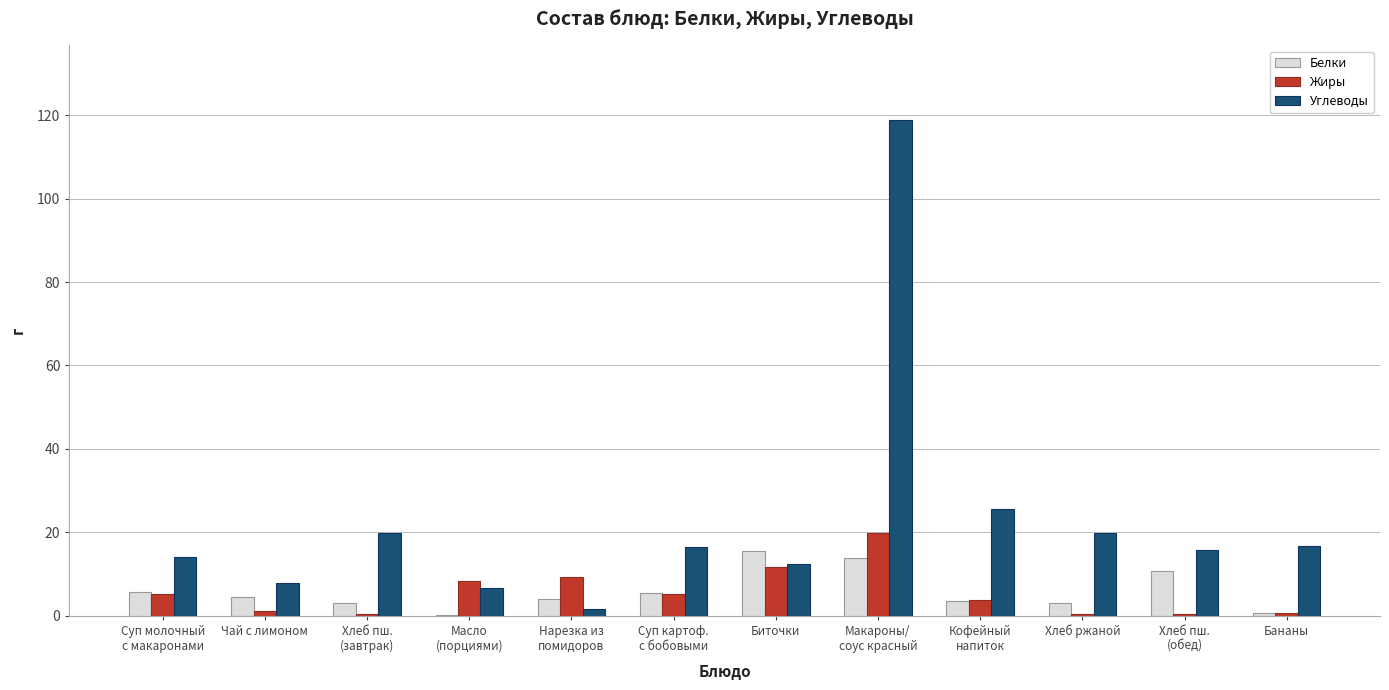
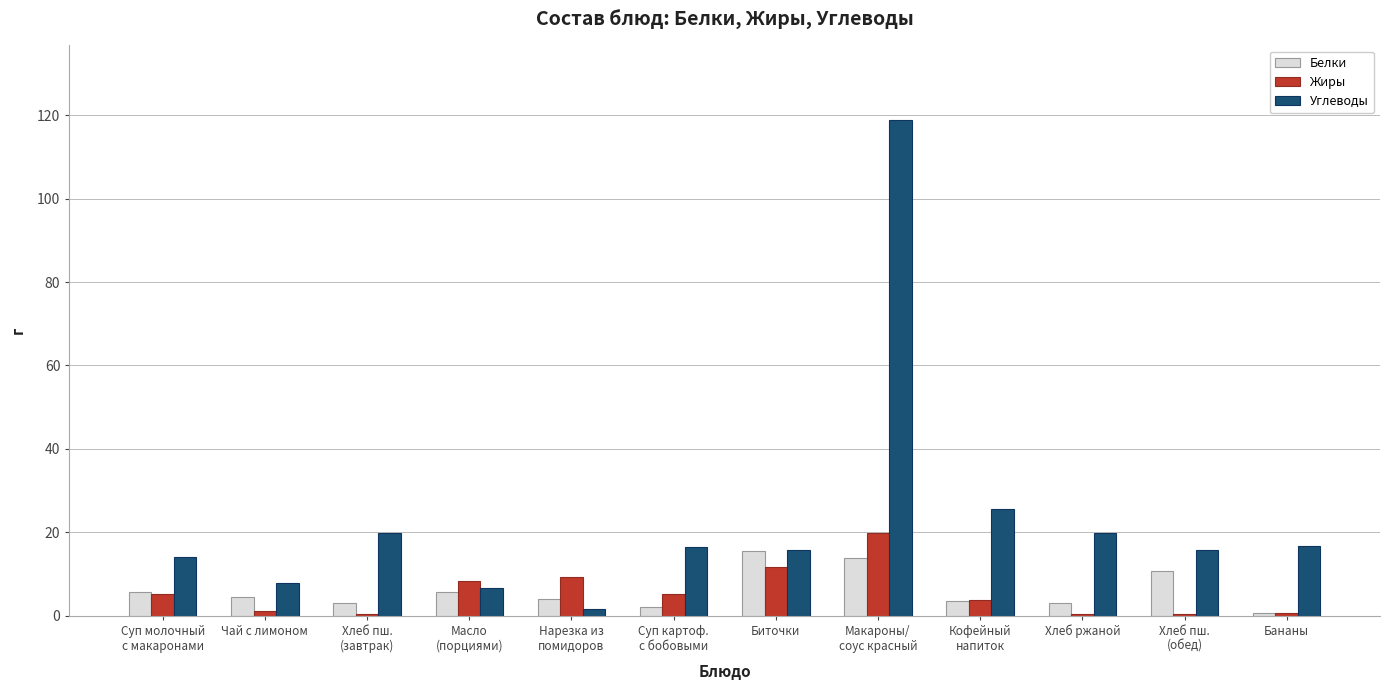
  {
    "Белки": {
      "Суп молочный с макаронами": 6,
      "Чай с лимоном": 5,
      "Хлеб пш. (завтрак)": 3,
-     "Масло (порциями)": 0,
+     "Масло (порциями)": 6,
      "Нарезка из помидоров": 4,
-     "Суп картоф. с бобовыми": 5,
+     "Суп картоф. с бобовыми": 2,
      "Биточки": 16,
      "Макароны/ соус красный": 14,
      "Кофейный напиток": 4,
      "Хлеб ржаной": 3,
      "Хлеб пш. (обед)": 11,
      "Бананы": 1
    },
    "Жиры": {
      "Суп молочный с макаронами": 5,
      "Чай с лимоном": 1,
      "Масло (порциями)": 8,
      "Нарезка из помидоров": 9,
      "Суп картоф. с бобовыми": 5,
      "Биточки": 12,
      "Макароны/ соус красный": 20,
      "Кофейный напиток": 4,
      "Бананы": 1
    },
    "Углеводы": {
      "Суп молочный с макаронами": 14,
      "Чай с лимоном": 8,
      "Хлеб пш. (завтрак)": 20,
      "Масло (порциями)": 7,
      "Нарезка из помидоров": 2,
      "Суп картоф. с бобовыми": 16,
-     "Биточки": 12,
+     "Биточки": 16,
      "Макароны/ соус красный": 119,
      "Кофейный напиток": 25,
      "Хлеб ржаной": 20,
      "Хлеб пш. (обед)": 16,
      "Бананы": 17
    }
  }
